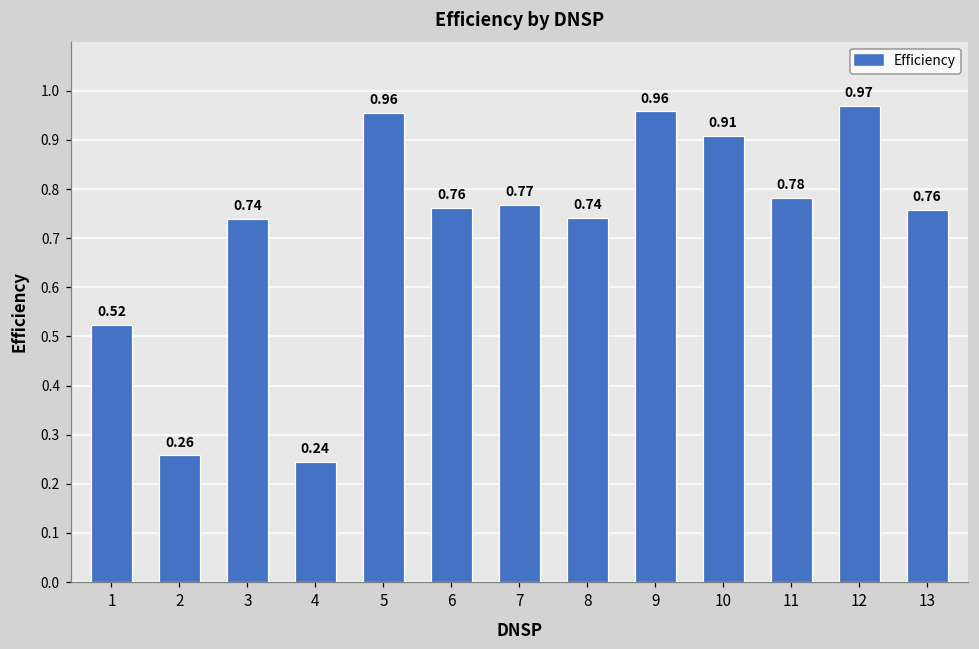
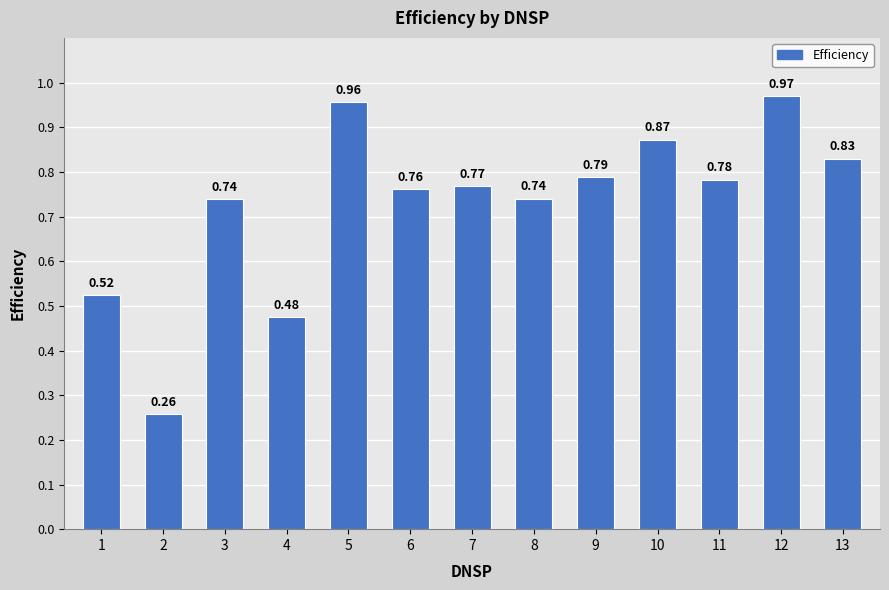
  {
    "1": 0.52,
    "2": 0.26,
    "3": 0.74,
-   "4": 0.24,
+   "4": 0.48,
    "5": 0.96,
    "6": 0.76,
    "7": 0.77,
    "8": 0.74,
-   "9": 0.96,
-   "10": 0.91,
+   "9": 0.79,
+   "10": 0.87,
    "11": 0.78,
    "12": 0.97,
-   "13": 0.76
+   "13": 0.83
  }
